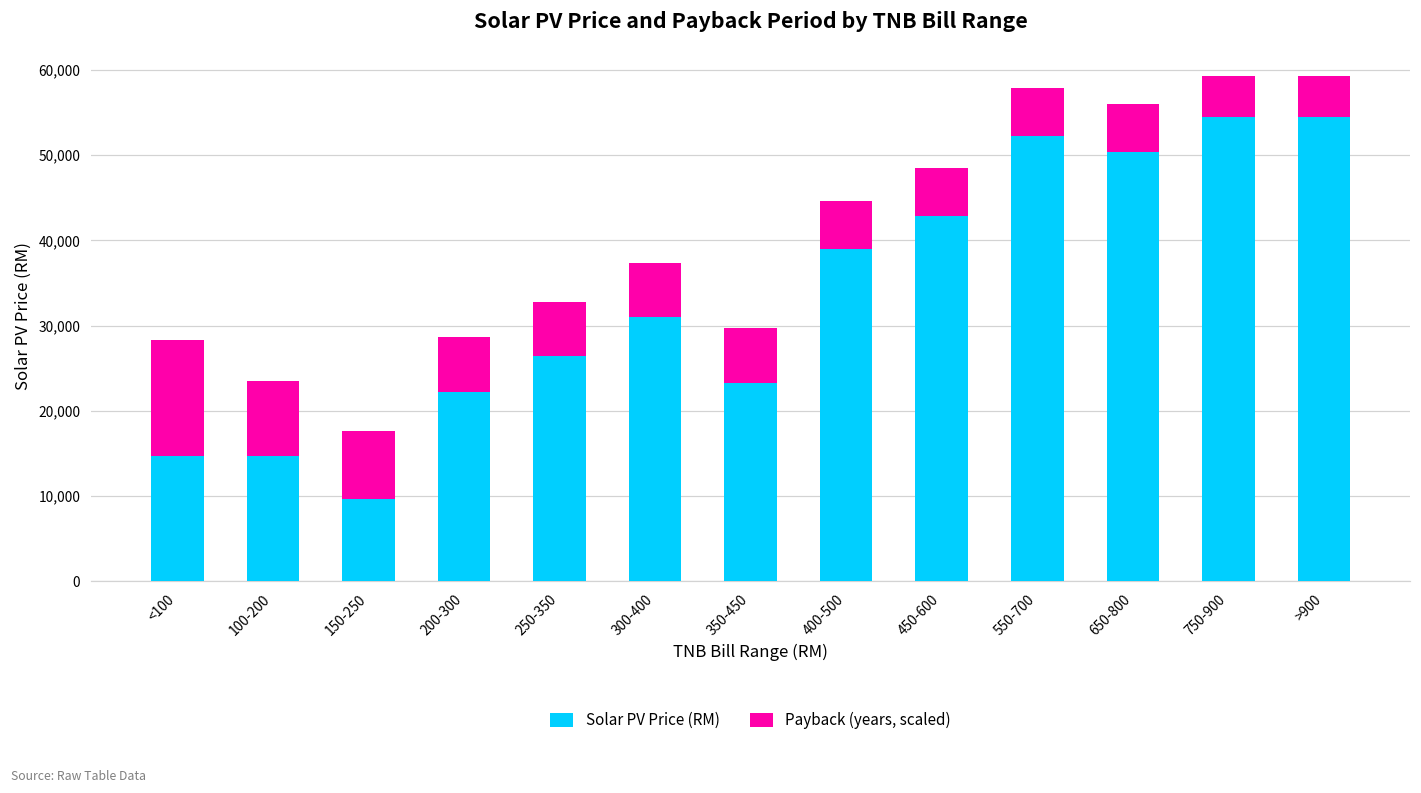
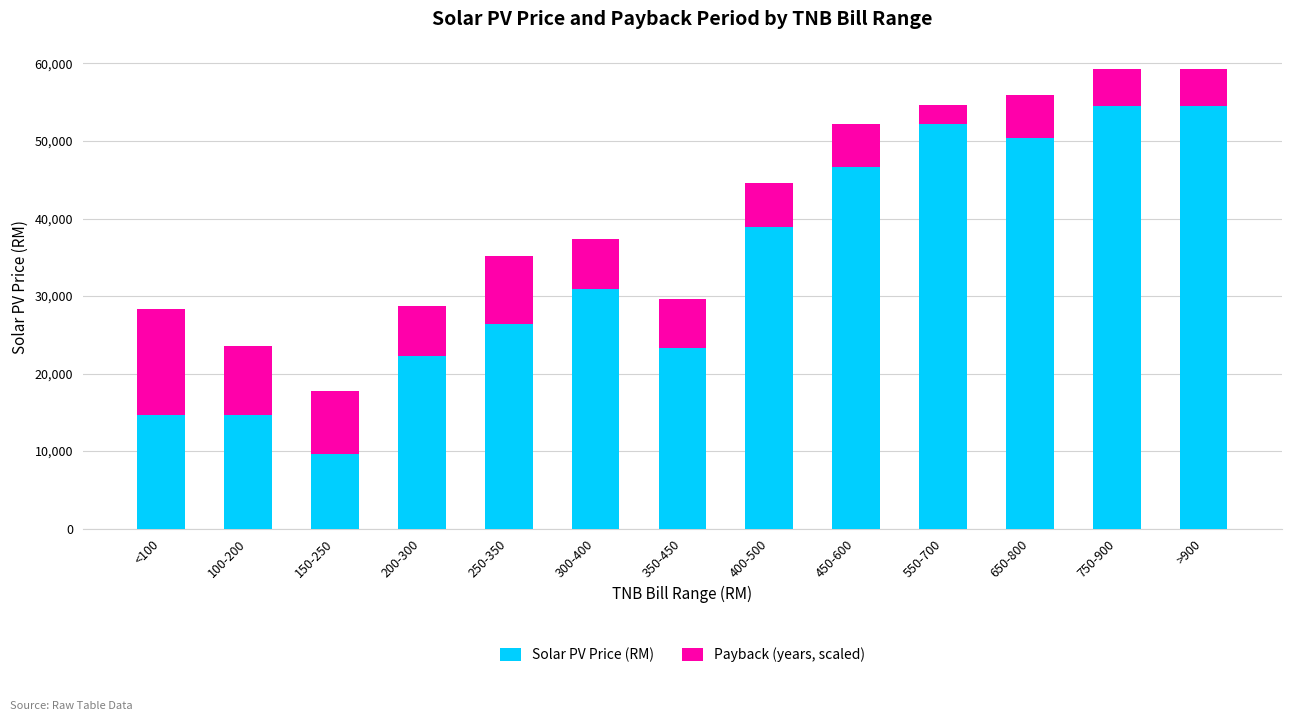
  {
    "Solar PV Price (RM)": {
      "<100": "15,000",
      "100-200": "15,000",
      "150-250": "10,000",
      "200-300": "22,000",
      "250-350": "26,000",
      "300-400": "31,000",
      "350-450": "23,000",
      "400-500": "39,000",
-     "450-600": "43,000",
+     "450-600": "47,000",
      "550-700": "52,000",
      "650-800": "50,000",
      "750-900": "55,000",
      ">900": "55,000"
    },
    "Payback (years, scaled)": {
      "<100": "14,000",
      "100-200": "9,000",
      "150-250": "8,000",
      "200-300": "6,000",
-     "250-350": "6,000",
+     "250-350": "9,000",
      "300-400": "6,000",
      "350-450": "6,000",
      "400-500": "6,000",
      "450-600": "6,000",
-     "550-700": "6,000",
+     "550-700": "2,000",
      "650-800": "6,000",
      "750-900": "5,000",
      ">900": "5,000"
    }
  }
